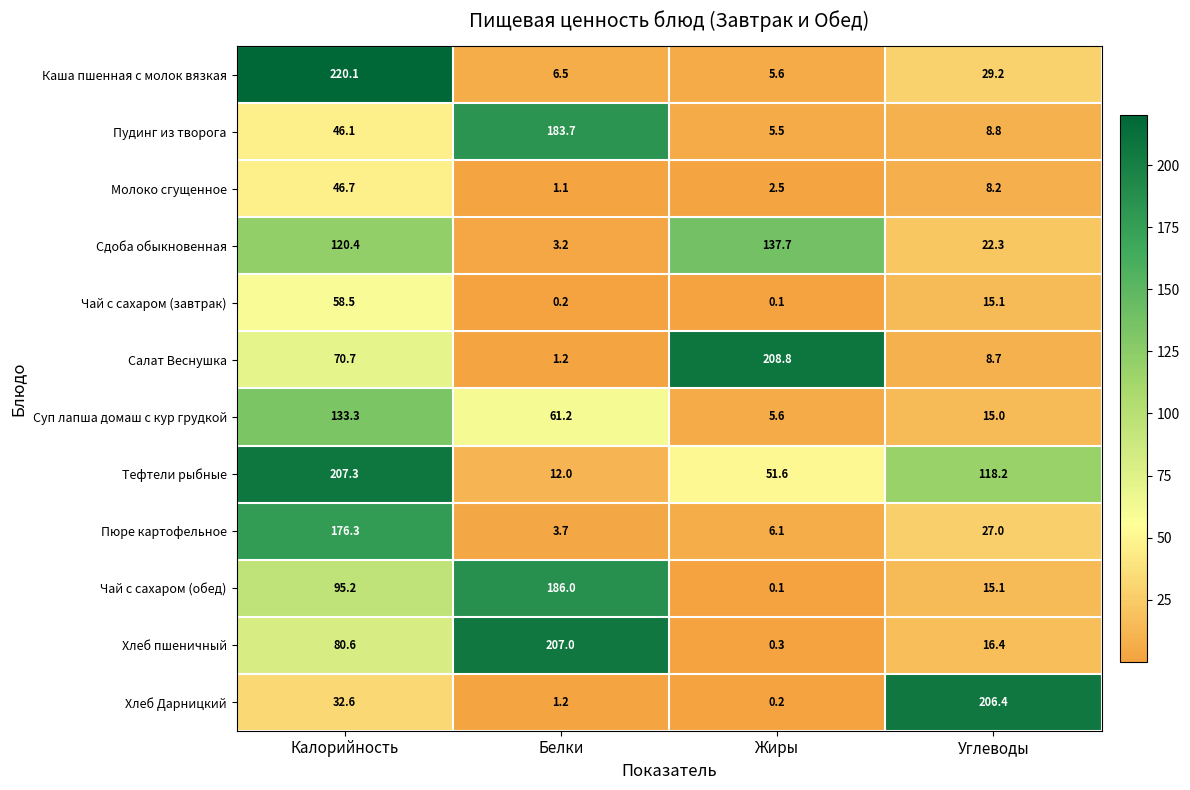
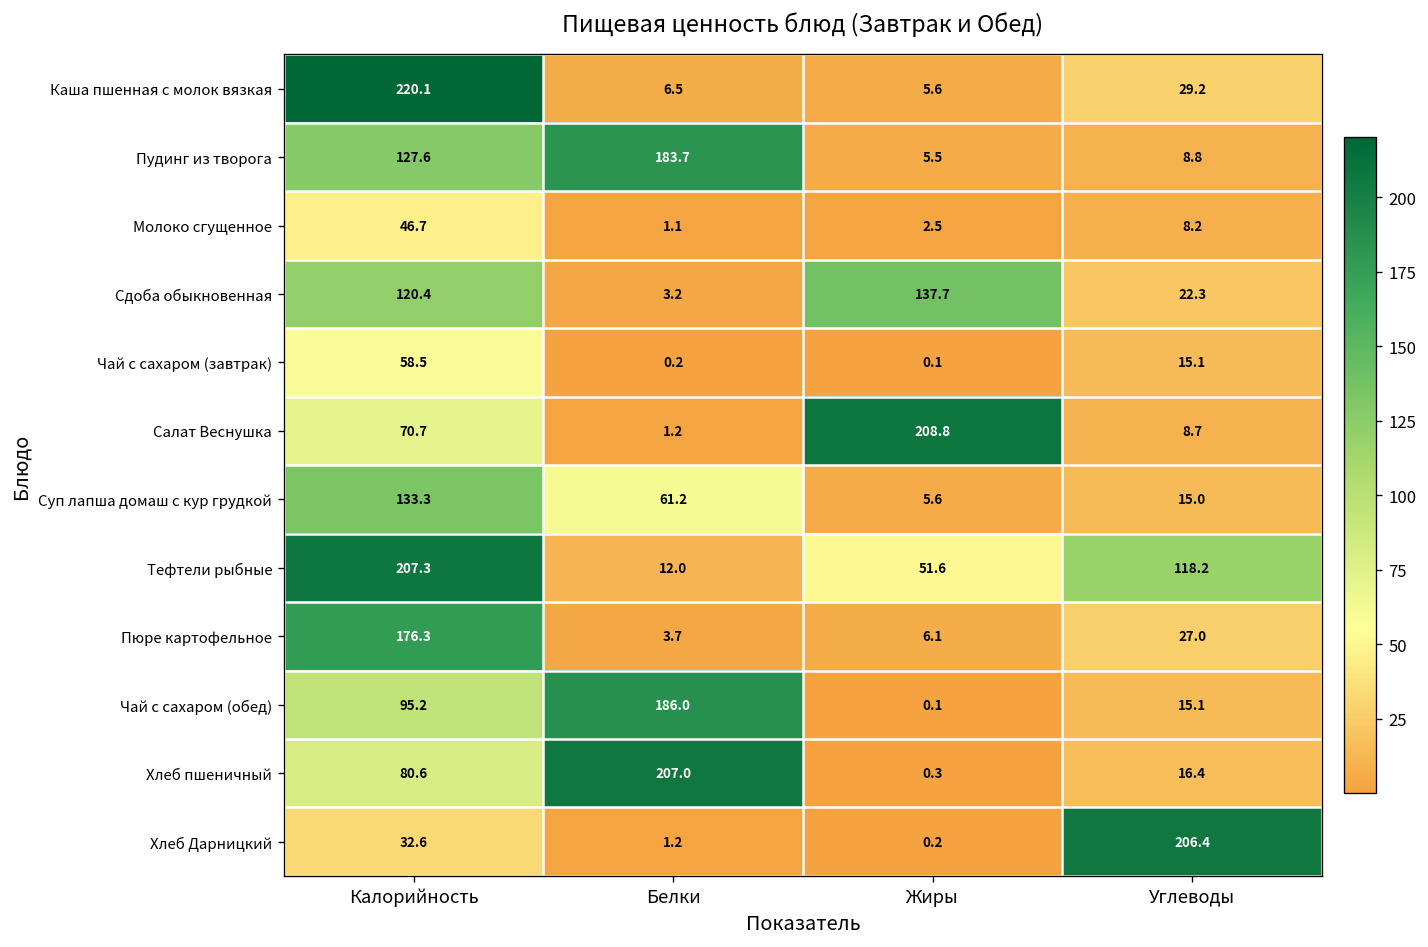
  {
    "Каша пшенная с молок вязкая": {
      "Калорийность": 220.1,
      "Белки": 6.5,
      "Жиры": 5.6,
      "Углеводы": 29.2
    },
    "Пудинг из творога": {
-     "Калорийность": 46.1,
+     "Калорийность": 127.6,
      "Белки": 183.7,
      "Жиры": 5.5,
      "Углеводы": 8.8
    },
    "Молоко сгущенное": {
      "Калорийность": 46.7,
      "Белки": 1.1,
      "Жиры": 2.5,
      "Углеводы": 8.2
    },
    "Сдоба обыкновенная": {
      "Калорийность": 120.4,
      "Белки": 3.2,
      "Жиры": 137.7,
      "Углеводы": 22.3
    },
    "Чай с сахаром (завтрак)": {
      "Калорийность": 58.5,
      "Белки": 0.2,
      "Жиры": 0.1,
      "Углеводы": 15.1
    },
    "Салат Веснушка": {
      "Калорийность": 70.7,
      "Белки": 1.2,
      "Жиры": 208.8,
      "Углеводы": 8.7
    },
    "Суп лапша домаш с кур грудкой": {
      "Калорийность": 133.3,
      "Белки": 61.2,
      "Жиры": 5.6,
      "Углеводы": 15.0
    },
    "Тефтели рыбные": {
      "Калорийность": 207.3,
      "Белки": 12.0,
      "Жиры": 51.6,
      "Углеводы": 118.2
    },
    "Пюре картофельное": {
      "Калорийность": 176.3,
      "Белки": 3.7,
      "Жиры": 6.1,
      "Углеводы": 27.0
    },
    "Чай с сахаром (обед)": {
      "Калорийность": 95.2,
      "Белки": 186.0,
      "Жиры": 0.1,
      "Углеводы": 15.1
    },
    "Хлеб пшеничный": {
      "Калорийность": 80.6,
      "Белки": 207.0,
      "Жиры": 0.3,
      "Углеводы": 16.4
    },
    "Хлеб Дарницкий": {
      "Калорийность": 32.6,
      "Белки": 1.2,
      "Жиры": 0.2,
      "Углеводы": 206.4
    }
  }
